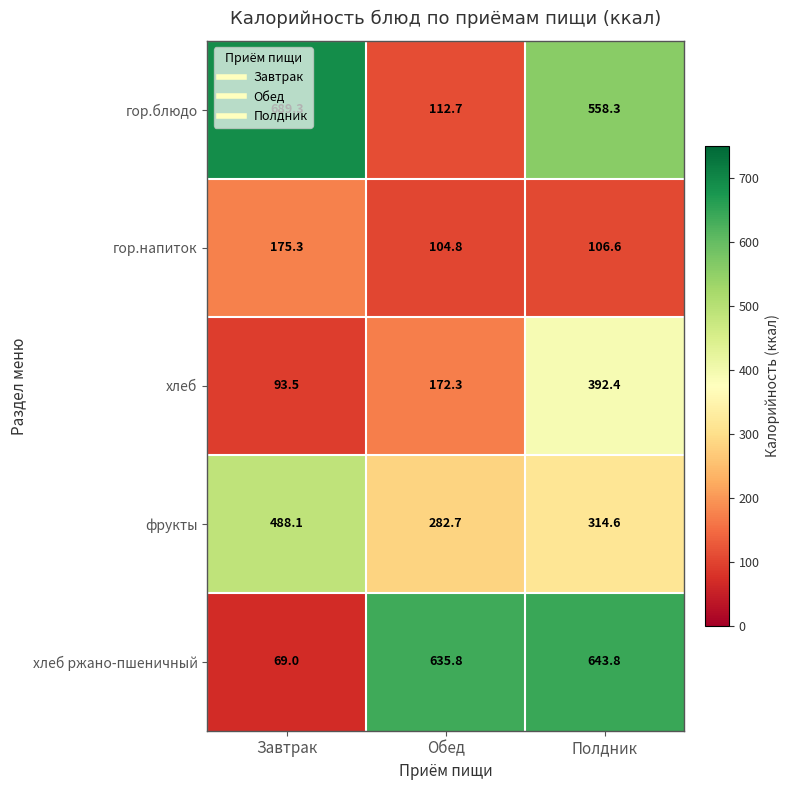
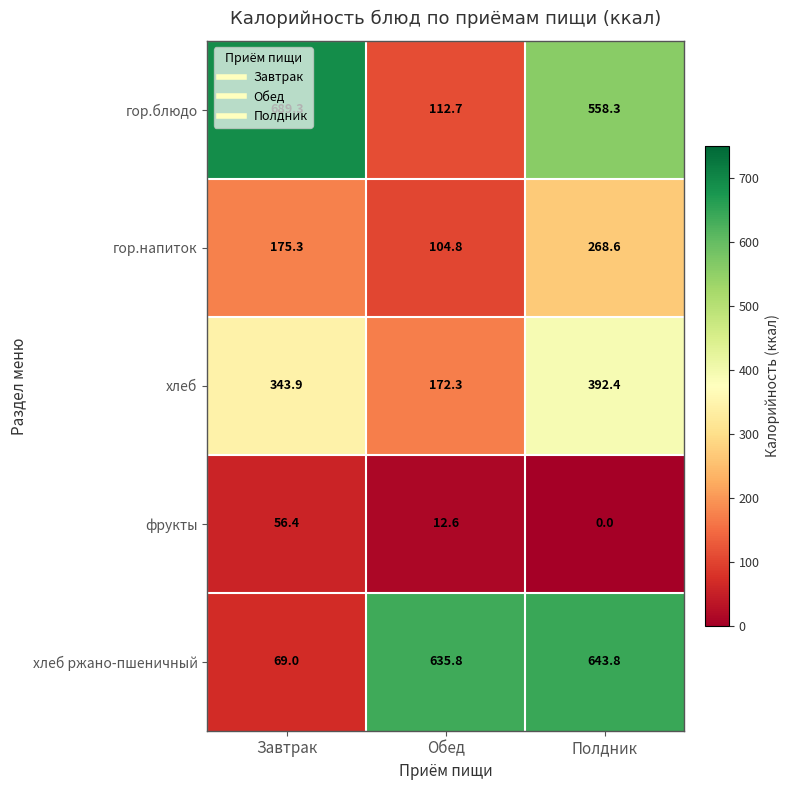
  {
    "гор.блюдо": {
      "Обед": 112.7,
      "Полдник": 558.3
    },
    "гор.напиток": {
      "Завтрак": 175.3,
      "Обед": 104.8,
-     "Полдник": 106.6
+     "Полдник": 268.6
    },
    "хлеб": {
-     "Завтрак": 93.5,
+     "Завтрак": 343.9,
      "Обед": 172.3,
      "Полдник": 392.4
    },
    "фрукты": {
-     "Завтрак": 488.1,
-     "Обед": 282.7,
-     "Полдник": 314.6
+     "Завтрак": 56.4,
+     "Обед": 12.6,
+     "Полдник": 0.0
    },
    "хлеб ржано-пшеничный": {
      "Завтрак": 69.0,
      "Обед": 635.8,
      "Полдник": 643.8
    }
  }
